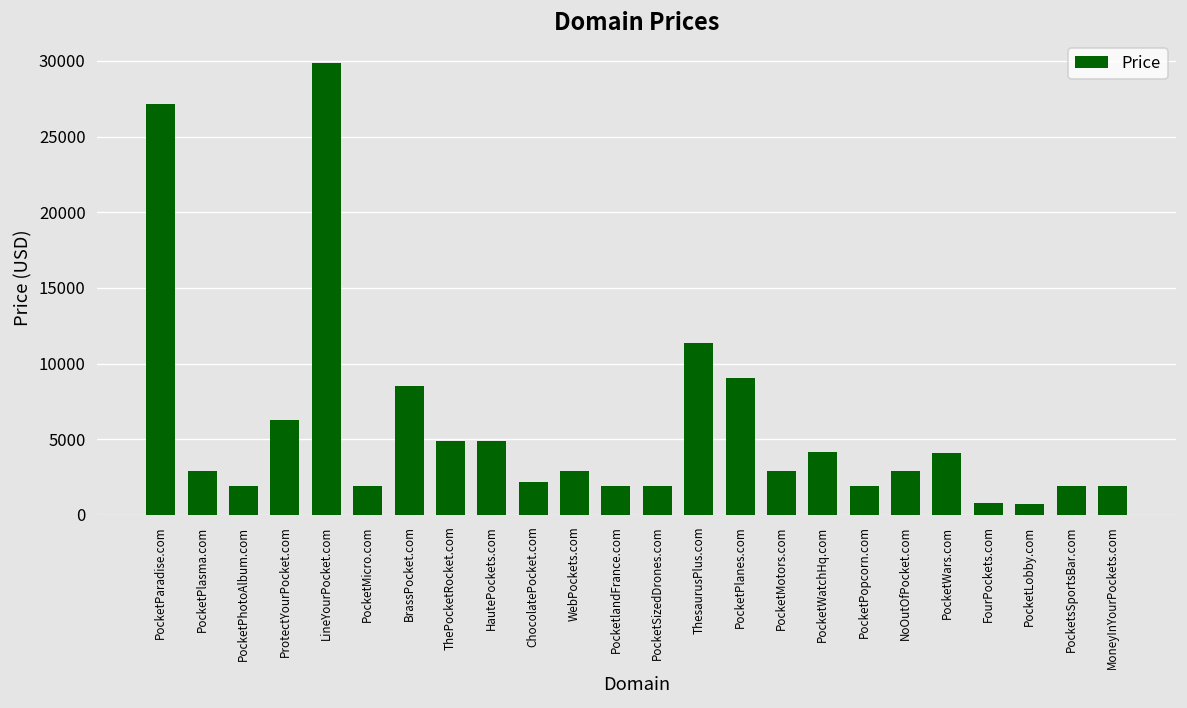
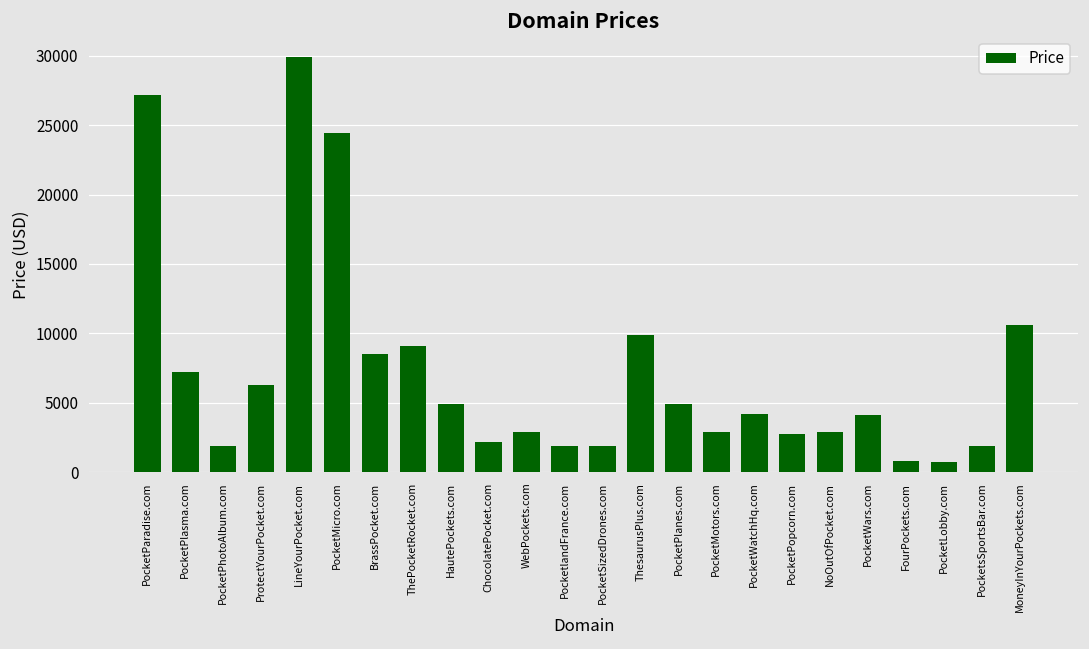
  {
    "PocketParadise.com": 27200,
-   "PocketPlasma.com": 2900,
+   "PocketPlasma.com": 7200,
    "PocketPhotoAlbum.com": 1900,
    "ProtectYourPocket.com": 6300,
    "LineYourPocket.com": 29900,
-   "PocketMicro.com": 1900,
+   "PocketMicro.com": 24400,
    "BrassPocket.com": 8500,
-   "ThePocketRocket.com": 4900,
+   "ThePocketRocket.com": 9100,
    "HautePockets.com": 4900,
    "ChocolatePocket.com": 2200,
    "WebPockets.com": 2900,
    "PocketlandFrance.com": 1900,
    "PocketSizedDrones.com": 1900,
-   "ThesaurusPlus.com": 11300,
-   "PocketPlanes.com": 9000,
+   "ThesaurusPlus.com": 9900,
+   "PocketPlanes.com": 4900,
    "PocketMotors.com": 2900,
    "PocketWatchHq.com": 4200,
-   "PocketPopcorn.com": 1900,
+   "PocketPopcorn.com": 2700,
    "NoOutOfPocket.com": 2900,
    "PocketWars.com": 4100,
    "FourPockets.com": 800,
    "PocketLobby.com": 700,
    "PocketsSportsBar.com": 1900,
-   "MoneyInYourPockets.com": 1900
+   "MoneyInYourPockets.com": 10600
  }
